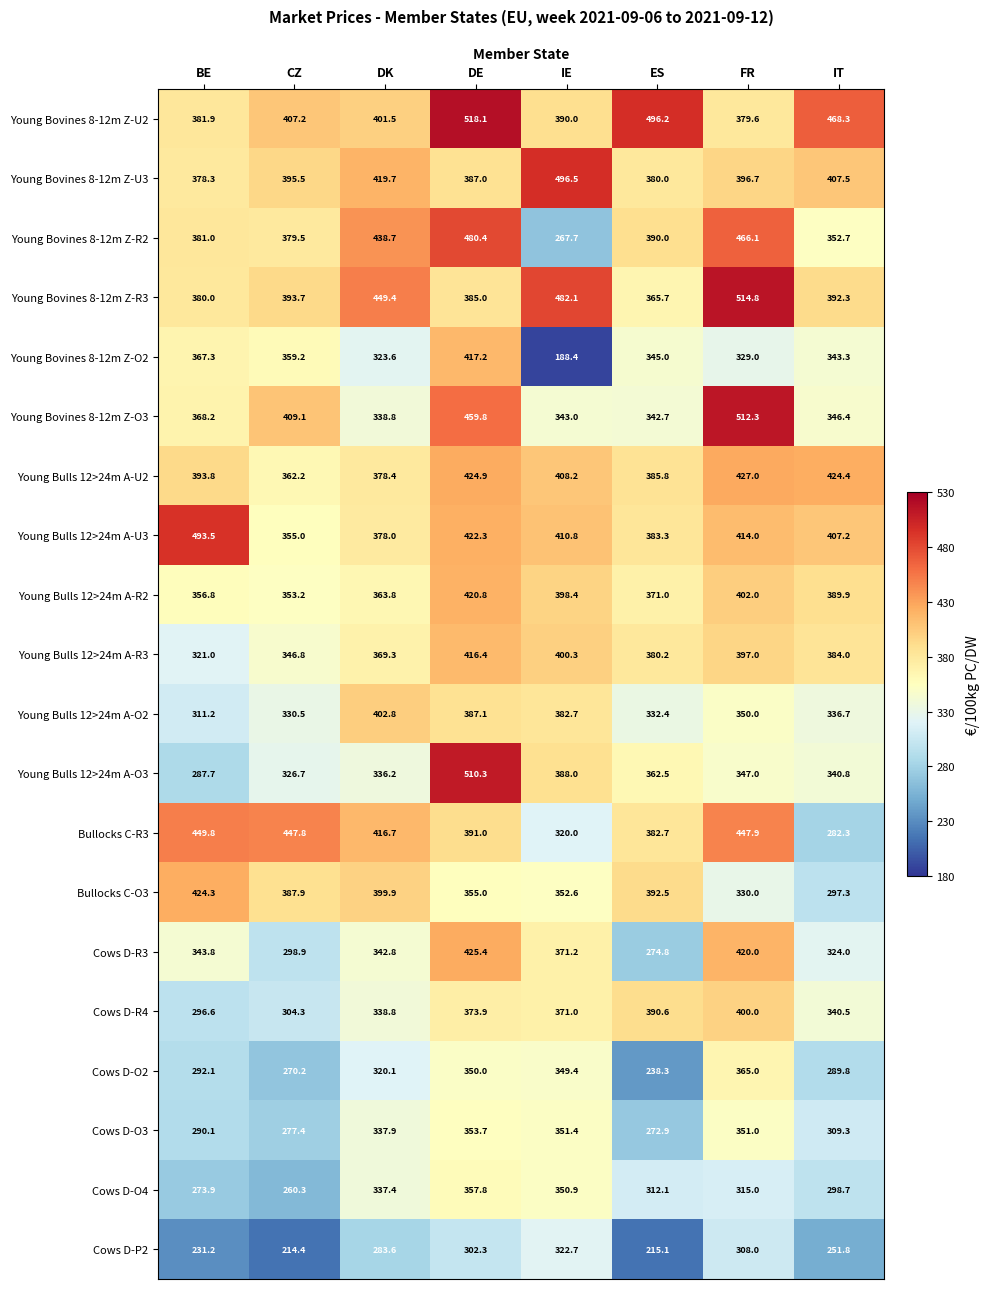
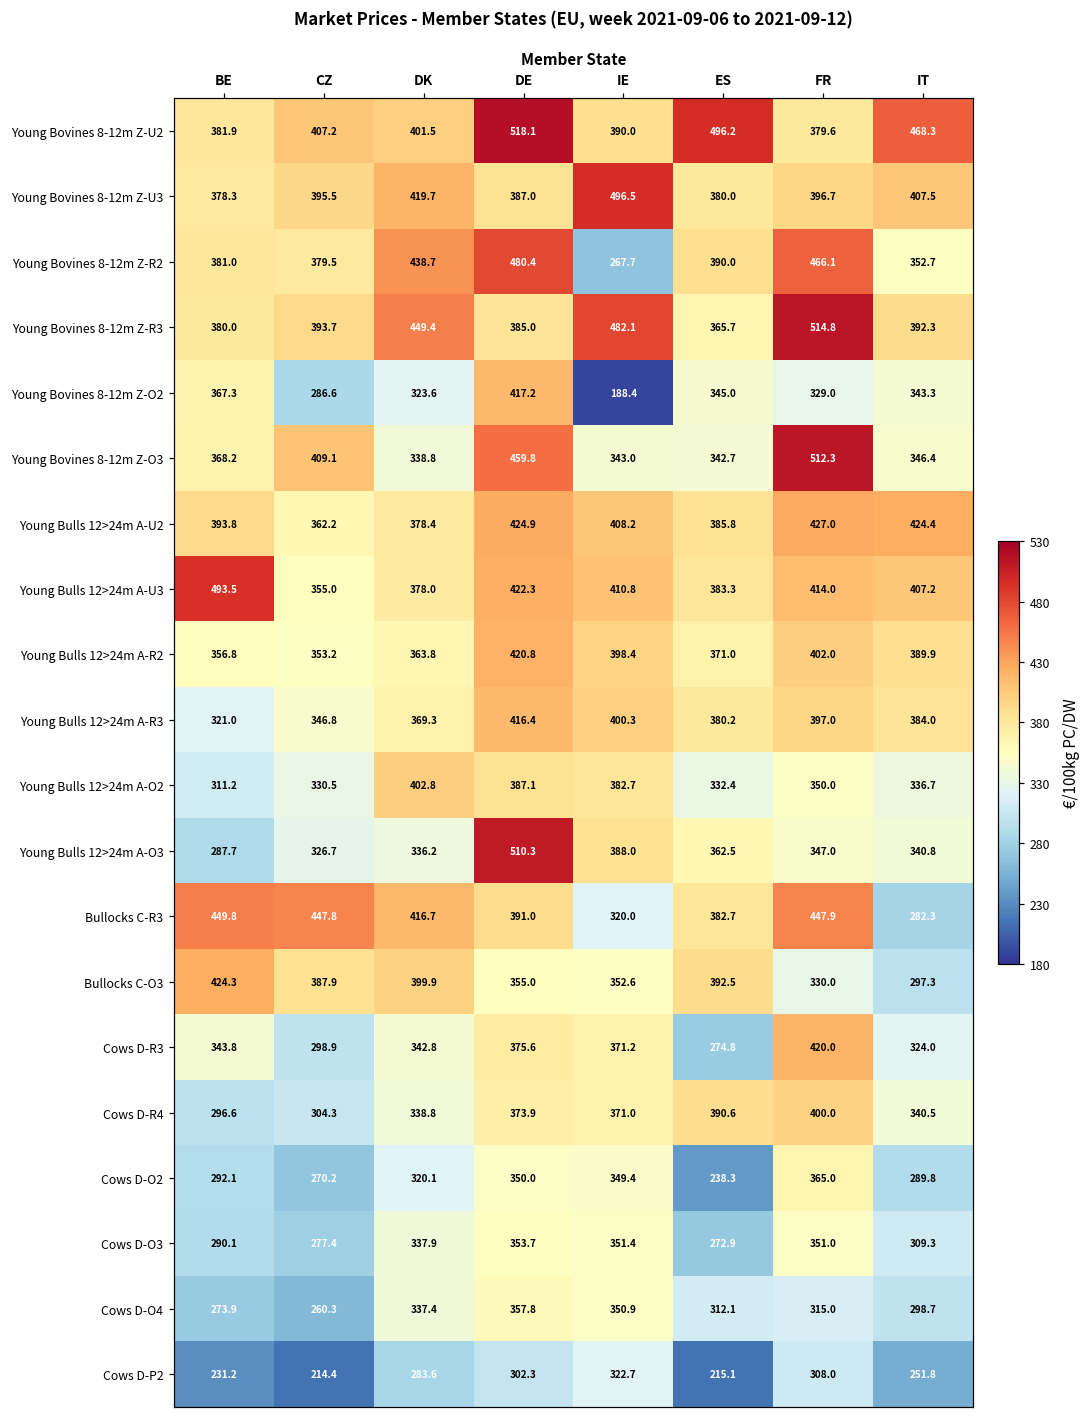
  {
    "Young Bovines 8-12m Z-U2": {
      "BE": 381.9,
      "CZ": 407.2,
      "DK": 401.5,
      "DE": 518.1,
      "IE": 390.0,
      "ES": 496.2,
      "FR": 379.6,
      "IT": 468.3
    },
    "Young Bovines 8-12m Z-U3": {
      "BE": 378.3,
      "CZ": 395.5,
      "DK": 419.7,
      "DE": 387.0,
      "IE": 496.5,
      "ES": 380.0,
      "FR": 396.7,
      "IT": 407.5
    },
    "Young Bovines 8-12m Z-R2": {
      "BE": 381.0,
      "CZ": 379.5,
      "DK": 438.7,
      "DE": 480.4,
      "IE": 267.7,
      "ES": 390.0,
      "FR": 466.1,
      "IT": 352.7
    },
    "Young Bovines 8-12m Z-R3": {
      "BE": 380.0,
      "CZ": 393.7,
      "DK": 449.4,
      "DE": 385.0,
      "IE": 482.1,
      "ES": 365.7,
      "FR": 514.8,
      "IT": 392.3
    },
    "Young Bovines 8-12m Z-O2": {
      "BE": 367.3,
-     "CZ": 359.2,
+     "CZ": 286.6,
      "DK": 323.6,
      "DE": 417.2,
      "IE": 188.4,
      "ES": 345.0,
      "FR": 329.0,
      "IT": 343.3
    },
    "Young Bovines 8-12m Z-O3": {
      "BE": 368.2,
      "CZ": 409.1,
      "DK": 338.8,
      "DE": 459.8,
      "IE": 343.0,
      "ES": 342.7,
      "FR": 512.3,
      "IT": 346.4
    },
    "Young Bulls 12>24m A-U2": {
      "BE": 393.8,
      "CZ": 362.2,
      "DK": 378.4,
      "DE": 424.9,
      "IE": 408.2,
      "ES": 385.8,
      "FR": 427.0,
      "IT": 424.4
    },
    "Young Bulls 12>24m A-U3": {
      "BE": 493.5,
      "CZ": 355.0,
      "DK": 378.0,
      "DE": 422.3,
      "IE": 410.8,
      "ES": 383.3,
      "FR": 414.0,
      "IT": 407.2
    },
    "Young Bulls 12>24m A-R2": {
      "BE": 356.8,
      "CZ": 353.2,
      "DK": 363.8,
      "DE": 420.8,
      "IE": 398.4,
      "ES": 371.0,
      "FR": 402.0,
      "IT": 389.9
    },
    "Young Bulls 12>24m A-R3": {
      "BE": 321.0,
      "CZ": 346.8,
      "DK": 369.3,
      "DE": 416.4,
      "IE": 400.3,
      "ES": 380.2,
      "FR": 397.0,
      "IT": 384.0
    },
    "Young Bulls 12>24m A-O2": {
      "BE": 311.2,
      "CZ": 330.5,
      "DK": 402.8,
      "DE": 387.1,
      "IE": 382.7,
      "ES": 332.4,
      "FR": 350.0,
      "IT": 336.7
    },
    "Young Bulls 12>24m A-O3": {
      "BE": 287.7,
      "CZ": 326.7,
      "DK": 336.2,
      "DE": 510.3,
      "IE": 388.0,
      "ES": 362.5,
      "FR": 347.0,
      "IT": 340.8
    },
    "Bullocks C-R3": {
      "BE": 449.8,
      "CZ": 447.8,
      "DK": 416.7,
      "DE": 391.0,
      "IE": 320.0,
      "ES": 382.7,
      "FR": 447.9,
      "IT": 282.3
    },
    "Bullocks C-O3": {
      "BE": 424.3,
      "CZ": 387.9,
      "DK": 399.9,
      "DE": 355.0,
      "IE": 352.6,
      "ES": 392.5,
      "FR": 330.0,
      "IT": 297.3
    },
    "Cows D-R3": {
      "BE": 343.8,
      "CZ": 298.9,
      "DK": 342.8,
-     "DE": 425.4,
+     "DE": 375.6,
      "IE": 371.2,
      "ES": 274.8,
      "FR": 420.0,
      "IT": 324.0
    },
    "Cows D-R4": {
      "BE": 296.6,
      "CZ": 304.3,
      "DK": 338.8,
      "DE": 373.9,
      "IE": 371.0,
      "ES": 390.6,
      "FR": 400.0,
      "IT": 340.5
    },
    "Cows D-O2": {
      "BE": 292.1,
      "CZ": 270.2,
      "DK": 320.1,
      "DE": 350.0,
      "IE": 349.4,
      "ES": 238.3,
      "FR": 365.0,
      "IT": 289.8
    },
    "Cows D-O3": {
      "BE": 290.1,
      "CZ": 277.4,
      "DK": 337.9,
      "DE": 353.7,
      "IE": 351.4,
      "ES": 272.9,
      "FR": 351.0,
      "IT": 309.3
    },
    "Cows D-O4": {
      "BE": 273.9,
      "CZ": 260.3,
      "DK": 337.4,
      "DE": 357.8,
      "IE": 350.9,
      "ES": 312.1,
      "FR": 315.0,
      "IT": 298.7
    },
    "Cows D-P2": {
      "BE": 231.2,
      "CZ": 214.4,
      "DK": 283.6,
      "DE": 302.3,
      "IE": 322.7,
      "ES": 215.1,
      "FR": 308.0,
      "IT": 251.8
    }
  }
